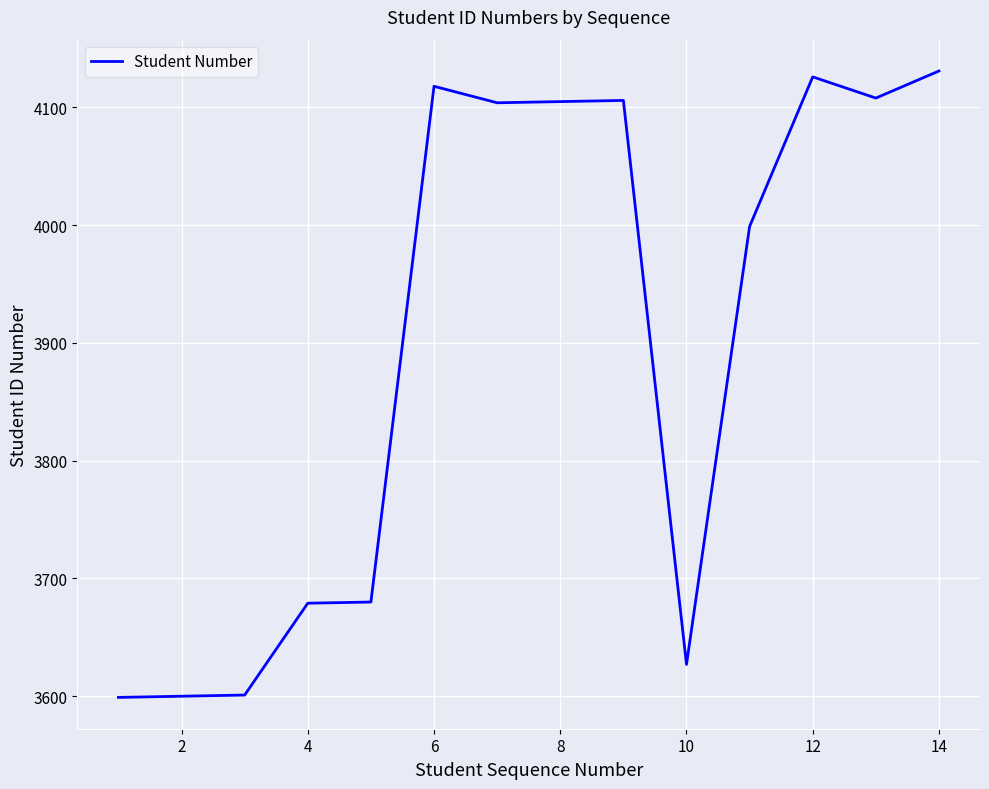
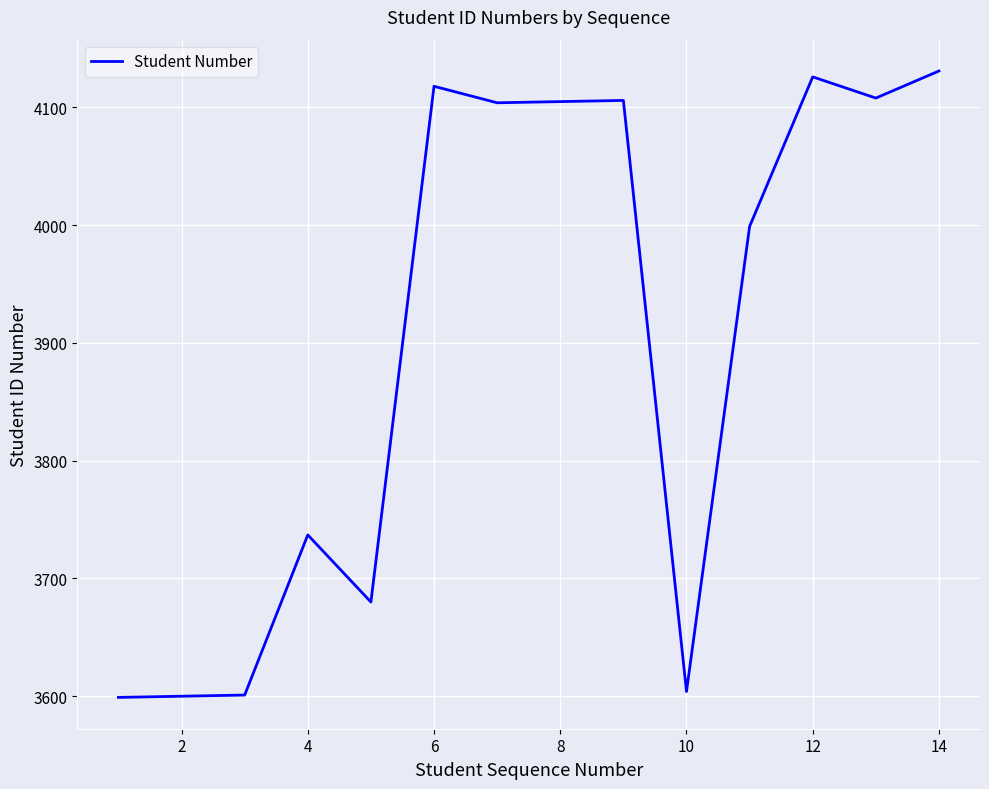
  {
    "2": 3600,
-   "4": 3679,
+   "4": 3737,
    "6": 4118,
    "8": 4105,
-   "10": 3627,
+   "10": 3604,
    "12": 4126,
    "14": 4131
  }
